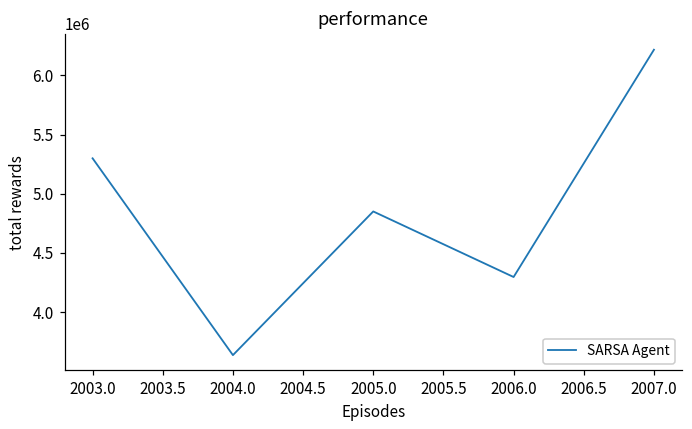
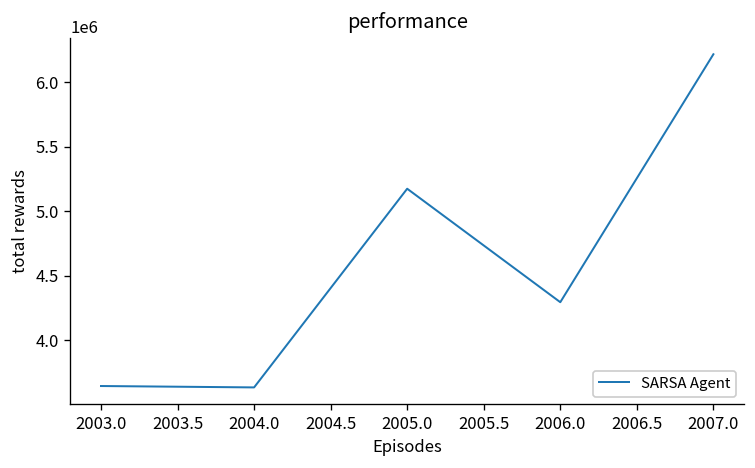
  {
-   "2003.0": 5300000,
+   "2003.0": 3650000,
    "2004.0": 3640000,
-   "2005.0": 4850000,
+   "2005.0": 5180000,
    "2006.0": 4300000,
    "2007.0": 6220000
  }
